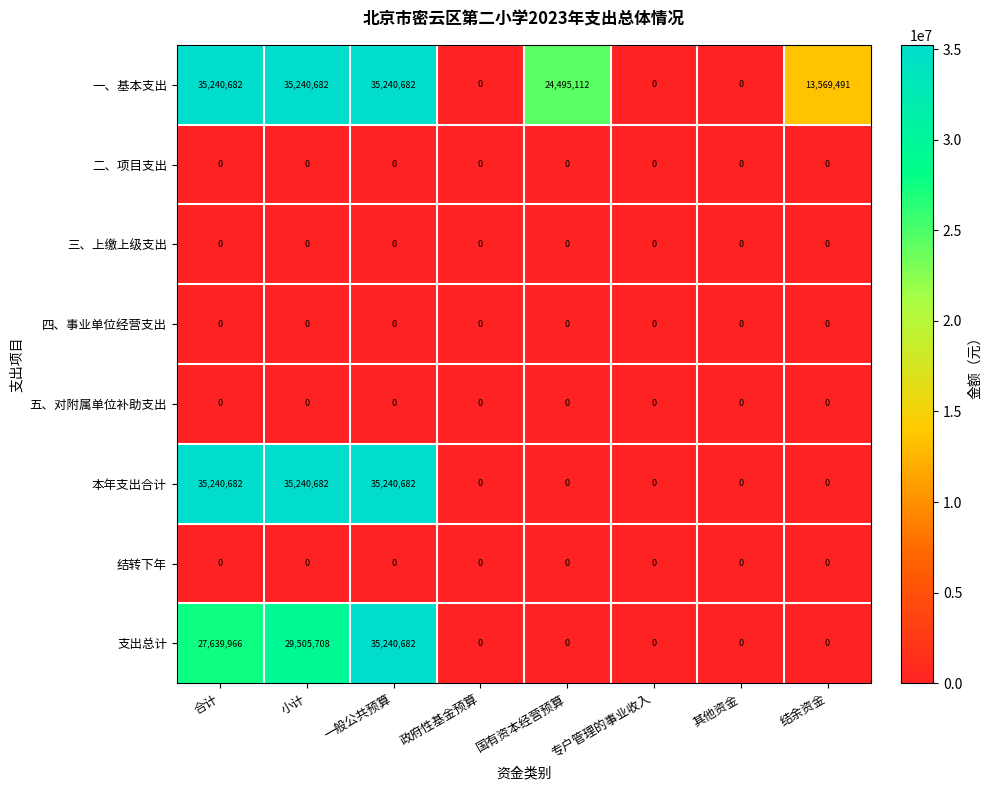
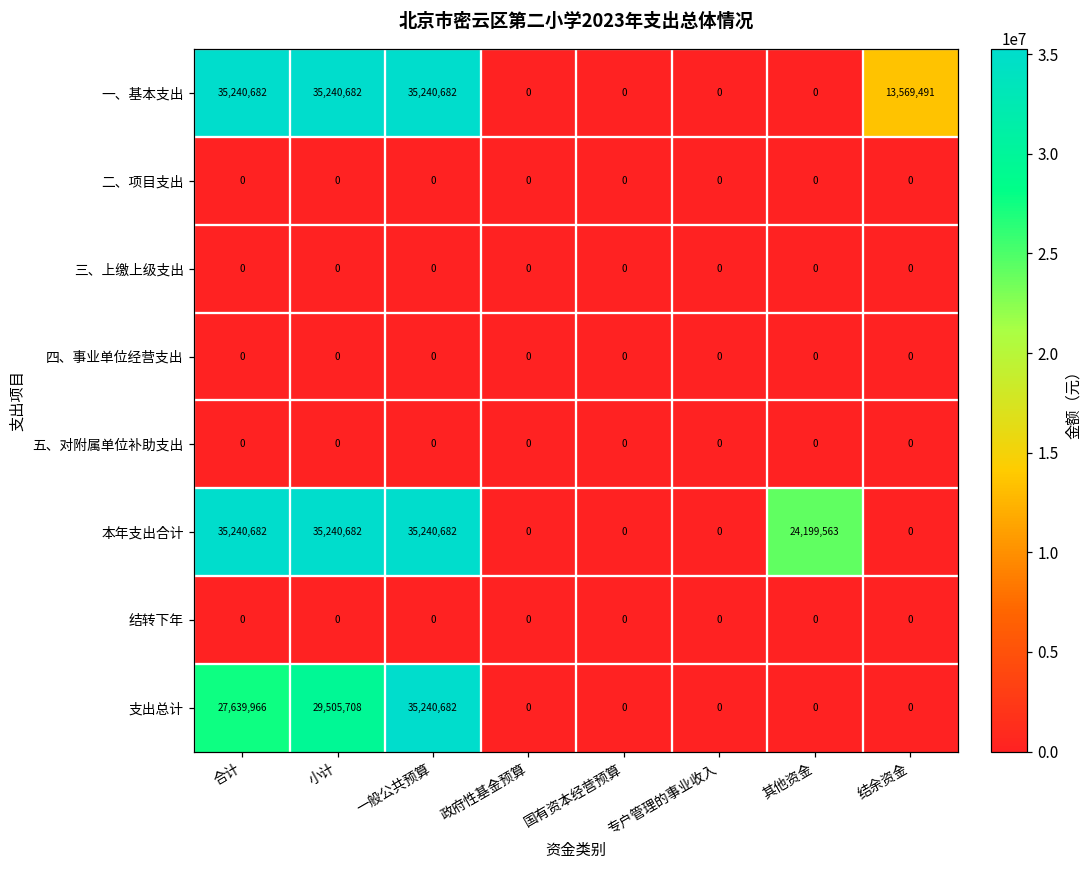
  {
    "一、基本支出": {
      "合计": "35,240,682",
      "小计": "35,240,682",
      "一般公共预算": "35,240,682",
      "政府性基金预算": "0",
-     "国有资本经营预算": "24,495,112",
+     "国有资本经营预算": "0",
      "专户管理的事业收入": "0",
      "其他资金": "0",
      "结余资金": "13,569,491"
    },
    "二、项目支出": {
      "合计": "0",
      "小计": "0",
      "一般公共预算": "0",
      "政府性基金预算": "0",
      "国有资本经营预算": "0",
      "专户管理的事业收入": "0",
      "其他资金": "0",
      "结余资金": "0"
    },
    "三、上缴上级支出": {
      "合计": "0",
      "小计": "0",
      "一般公共预算": "0",
      "政府性基金预算": "0",
      "国有资本经营预算": "0",
      "专户管理的事业收入": "0",
      "其他资金": "0",
      "结余资金": "0"
    },
    "四、事业单位经营支出": {
      "合计": "0",
      "小计": "0",
      "一般公共预算": "0",
      "政府性基金预算": "0",
      "国有资本经营预算": "0",
      "专户管理的事业收入": "0",
      "其他资金": "0",
      "结余资金": "0"
    },
    "五、对附属单位补助支出": {
      "合计": "0",
      "小计": "0",
      "一般公共预算": "0",
      "政府性基金预算": "0",
      "国有资本经营预算": "0",
      "专户管理的事业收入": "0",
      "其他资金": "0",
      "结余资金": "0"
    },
    "本年支出合计": {
      "合计": "35,240,682",
      "小计": "35,240,682",
      "一般公共预算": "35,240,682",
      "政府性基金预算": "0",
      "国有资本经营预算": "0",
      "专户管理的事业收入": "0",
-     "其他资金": "0",
+     "其他资金": "24,199,563",
      "结余资金": "0"
    },
    "结转下年": {
      "合计": "0",
      "小计": "0",
      "一般公共预算": "0",
      "政府性基金预算": "0",
      "国有资本经营预算": "0",
      "专户管理的事业收入": "0",
      "其他资金": "0",
      "结余资金": "0"
    },
    "支出总计": {
      "合计": "27,639,966",
      "小计": "29,505,708",
      "一般公共预算": "35,240,682",
      "政府性基金预算": "0",
      "国有资本经营预算": "0",
      "专户管理的事业收入": "0",
      "其他资金": "0",
      "结余资金": "0"
    }
  }
